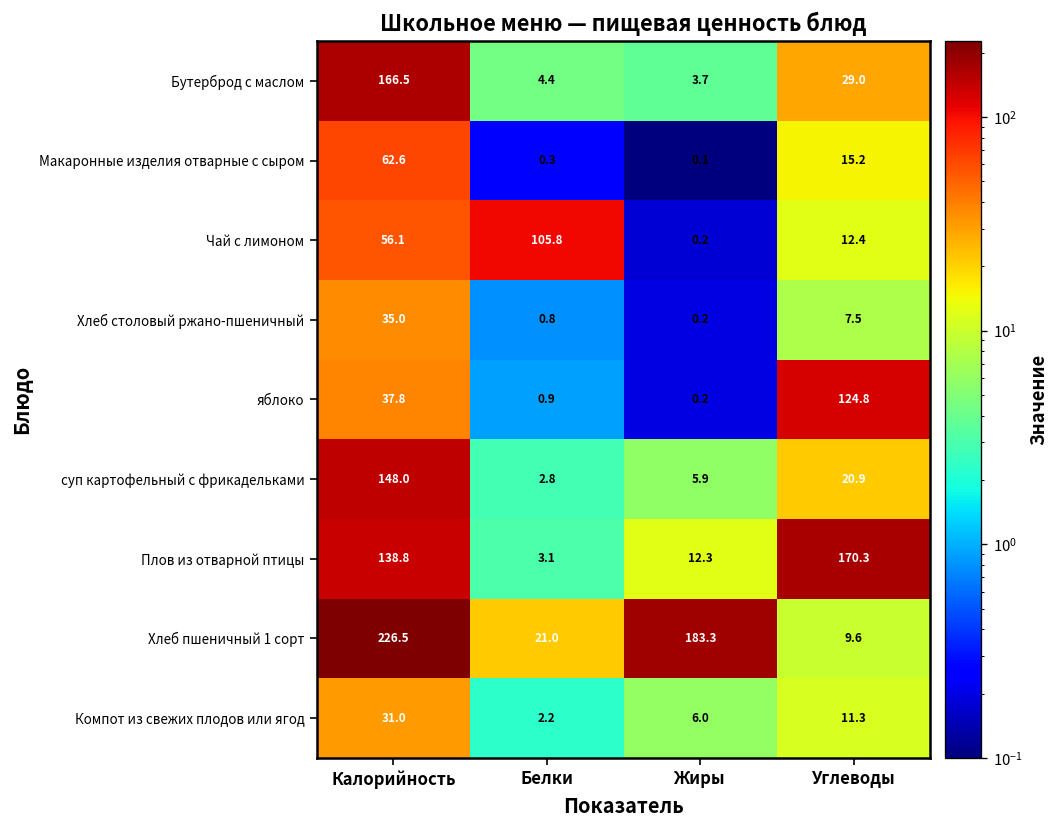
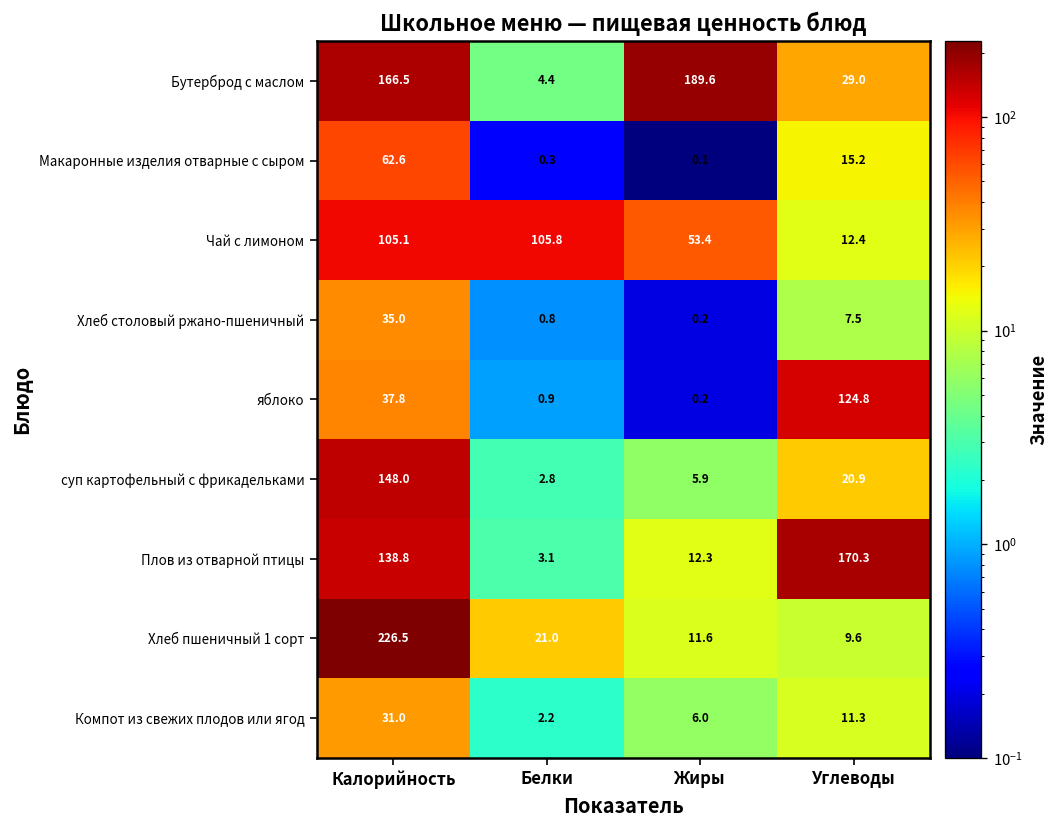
  {
    "Бутерброд с маслом": {
      "Калорийность": 166.5,
      "Белки": 4.4,
-     "Жиры": 3.7,
+     "Жиры": 189.6,
      "Углеводы": 29.0
    },
    "Макаронные изделия отварные с сыром": {
      "Калорийность": 62.6,
      "Белки": 0.3,
      "Жиры": 0.1,
      "Углеводы": 15.2
    },
    "Чай с лимоном": {
-     "Калорийность": 56.1,
+     "Калорийность": 105.1,
      "Белки": 105.8,
-     "Жиры": 0.2,
+     "Жиры": 53.4,
      "Углеводы": 12.4
    },
    "Хлеб столовый ржано-пшеничный": {
      "Калорийность": 35.0,
      "Белки": 0.8,
      "Жиры": 0.2,
      "Углеводы": 7.5
    },
    "яблоко": {
      "Калорийность": 37.8,
      "Белки": 0.9,
      "Жиры": 0.2,
      "Углеводы": 124.8
    },
    "суп картофельный с фрикадельками": {
      "Калорийность": 148.0,
      "Белки": 2.8,
      "Жиры": 5.9,
      "Углеводы": 20.9
    },
    "Плов из отварной птицы": {
      "Калорийность": 138.8,
      "Белки": 3.1,
      "Жиры": 12.3,
      "Углеводы": 170.3
    },
    "Хлеб пшеничный 1 сорт": {
      "Калорийность": 226.5,
      "Белки": 21.0,
-     "Жиры": 183.3,
+     "Жиры": 11.6,
      "Углеводы": 9.6
    },
    "Компот из свежих плодов или ягод": {
      "Калорийность": 31.0,
      "Белки": 2.2,
      "Жиры": 6.0,
      "Углеводы": 11.3
    }
  }
